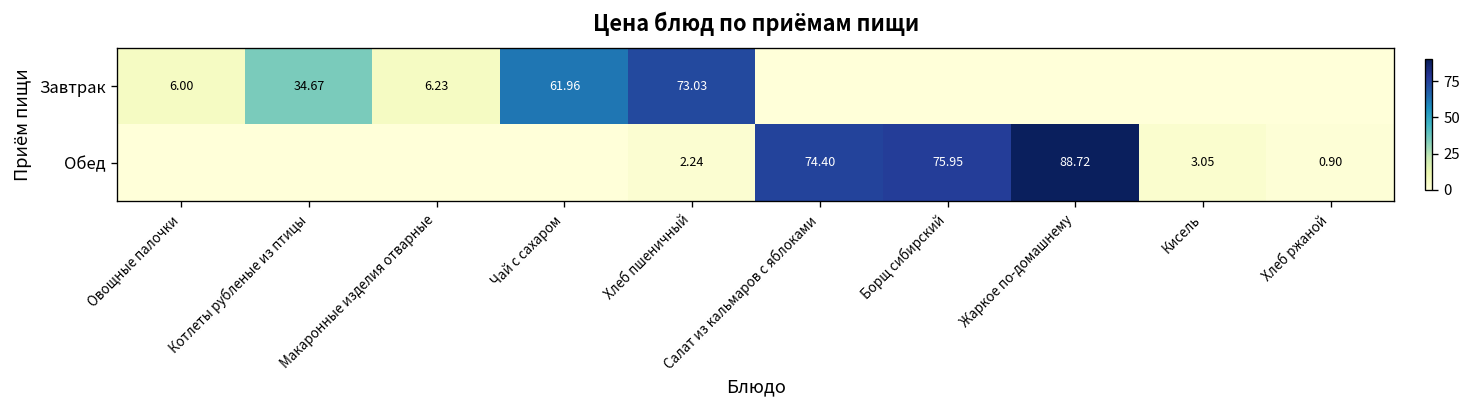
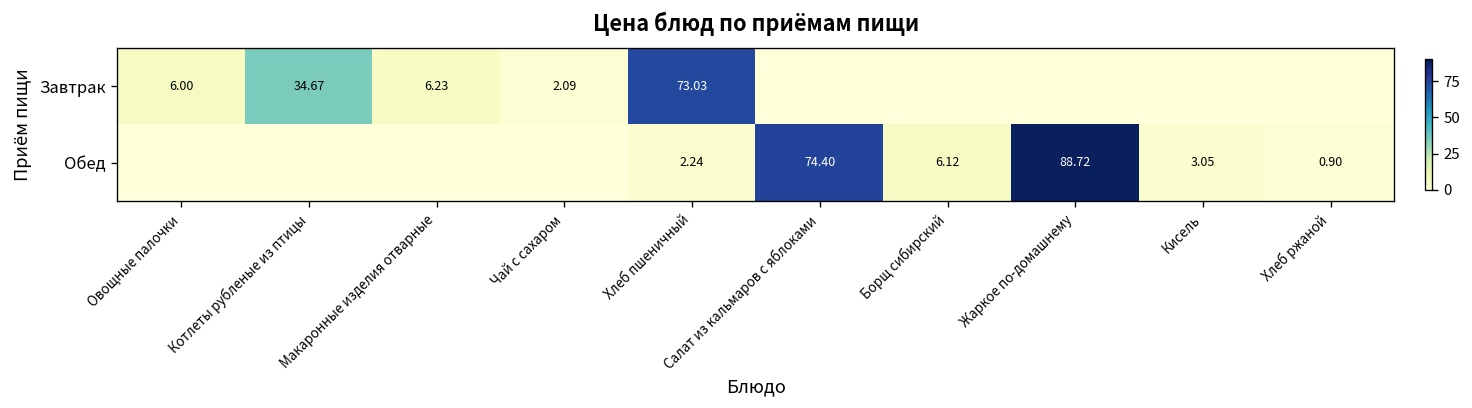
  {
    "Завтрак": {
      "Овощные палочки": 6.00,
      "Котлеты рубленые из птицы": 34.67,
      "Макаронные изделия отварные": 6.23,
-     "Чай с сахаром": 61.96,
+     "Чай с сахаром": 2.09,
      "Хлеб пшеничный": 73.03
    },
    "Обед": {
      "Хлеб пшеничный": 2.24,
      "Салат из кальмаров с яблоками": 74.40,
-     "Борщ сибирский": 75.95,
+     "Борщ сибирский": 6.12,
      "Жаркое по-домашнему": 88.72,
      "Кисель": 3.05,
      "Хлеб ржаной": 0.90
    }
  }
